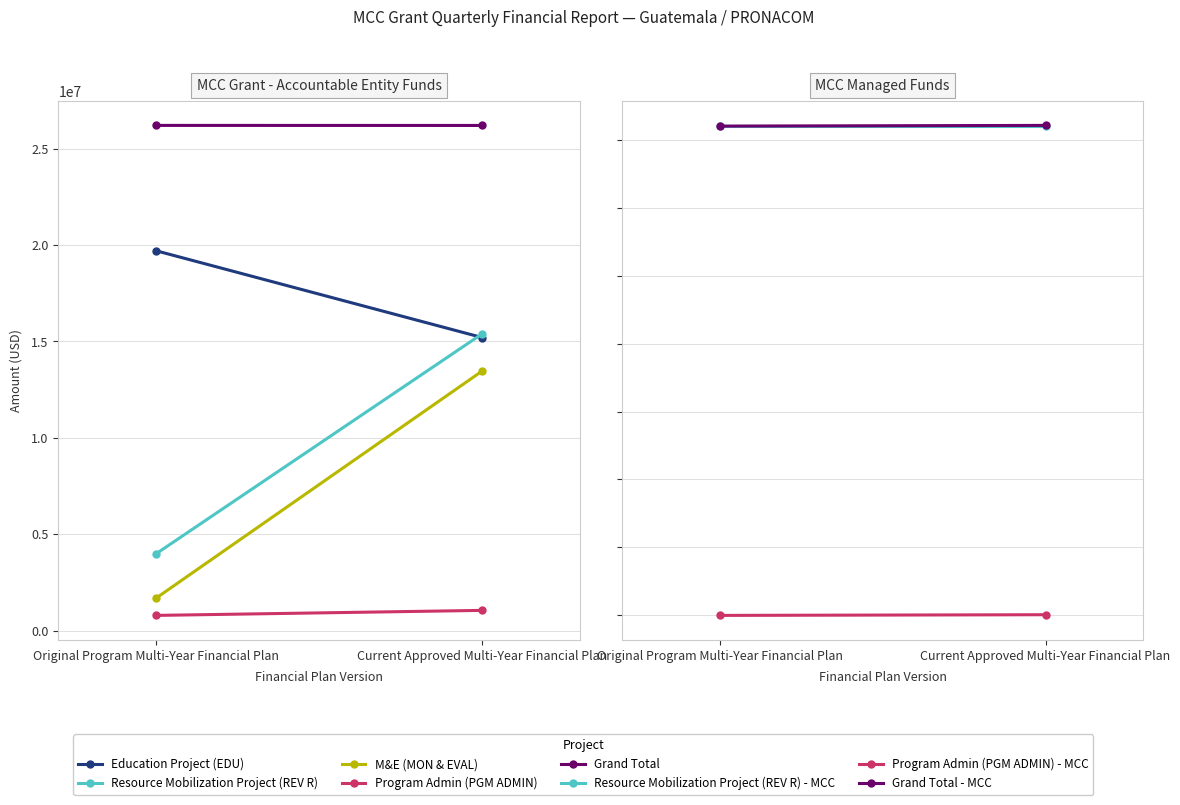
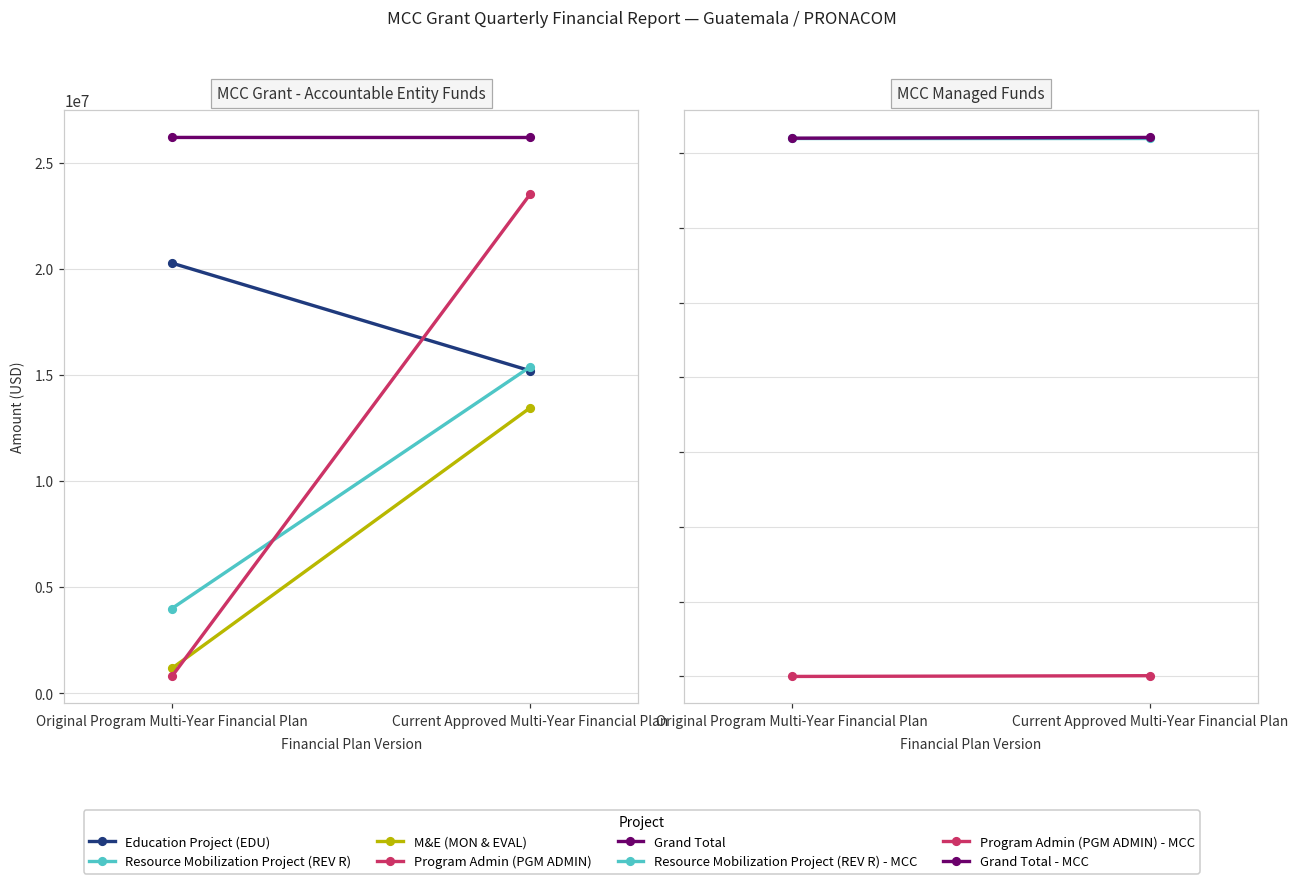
  {
    "MCC Grant - Accountable Entity Funds": {
      "Education Project (EDU)": {
-       "Original Program Multi-Year Financial Plan": 19700000,
+       "Original Program Multi-Year Financial Plan": 20300000,
        "Current Approved Multi-Year Financial Plan": 15200000
      },
      "Resource Mobilization Project (REV R)": {
        "Original Program Multi-Year Financial Plan": 4000000,
        "Current Approved Multi-Year Financial Plan": 15400000
      },
      "M&E (MON & EVAL)": {
-       "Original Program Multi-Year Financial Plan": 1700000,
+       "Original Program Multi-Year Financial Plan": 1200000,
        "Current Approved Multi-Year Financial Plan": 13500000
      },
      "Program Admin (PGM ADMIN)": {
        "Original Program Multi-Year Financial Plan": 800000,
-       "Current Approved Multi-Year Financial Plan": 1100000
+       "Current Approved Multi-Year Financial Plan": 23500000
      },
      "Grand Total": {
        "Original Program Multi-Year Financial Plan": 26200000,
        "Current Approved Multi-Year Financial Plan": 26200000
      }
    }
  }
